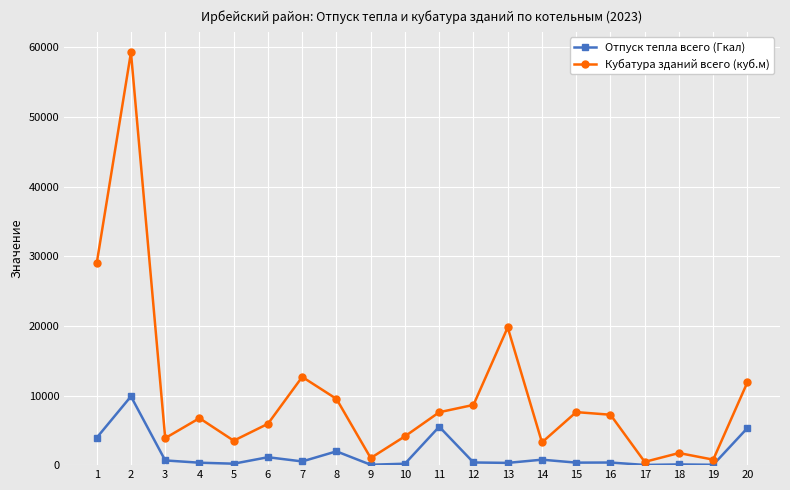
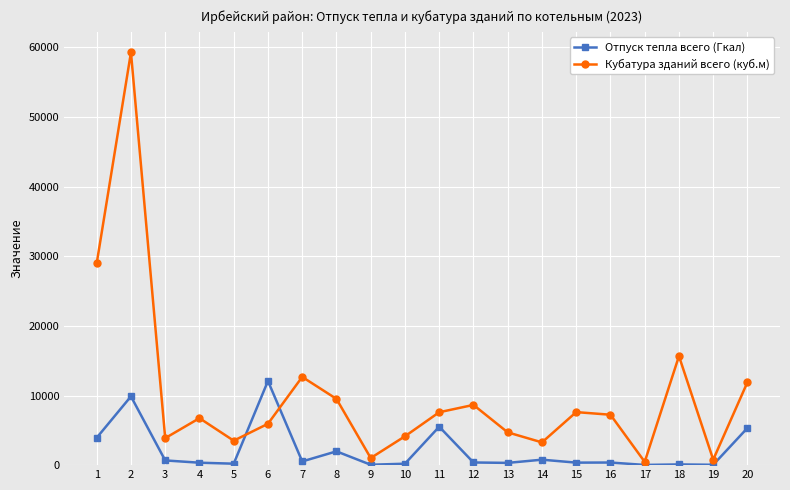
  {
    "Отпуск тепла всего (Гкал)": {
      "1": 4000,
      "2": 10000,
      "3": 1000,
      "4": 0,
      "5": 0,
-     "6": 1000,
+     "6": 12000,
      "7": 1000,
      "8": 2000,
      "9": 0,
      "10": 0,
      "11": 6000,
      "12": 0,
      "13": 0,
      "14": 1000,
      "15": 0,
      "16": 0,
      "17": 0,
      "18": 0,
      "19": 0,
      "20": 5000
    },
    "Кубатура зданий всего (куб.м)": {
      "1": 29000,
      "2": 59000,
      "3": 4000,
      "4": 7000,
      "5": 4000,
      "6": 6000,
      "7": 13000,
      "8": 10000,
      "9": 1000,
      "10": 4000,
      "11": 8000,
      "12": 9000,
-     "13": 20000,
+     "13": 5000,
      "14": 3000,
      "15": 8000,
      "16": 7000,
      "17": 0,
-     "18": 2000,
+     "18": 16000,
      "19": 1000,
      "20": 12000
    }
  }
